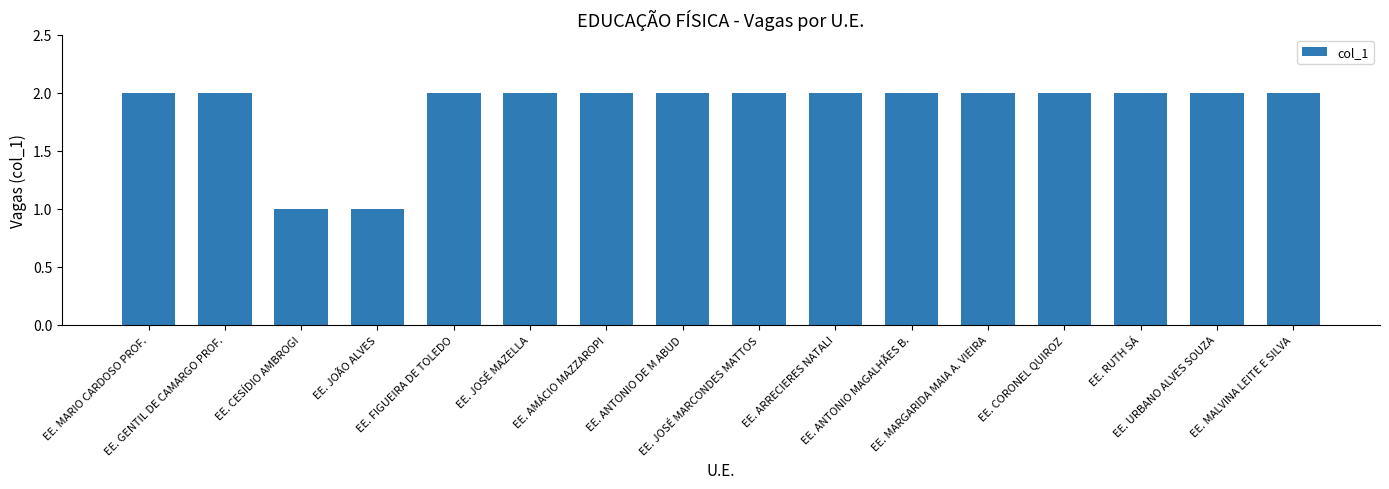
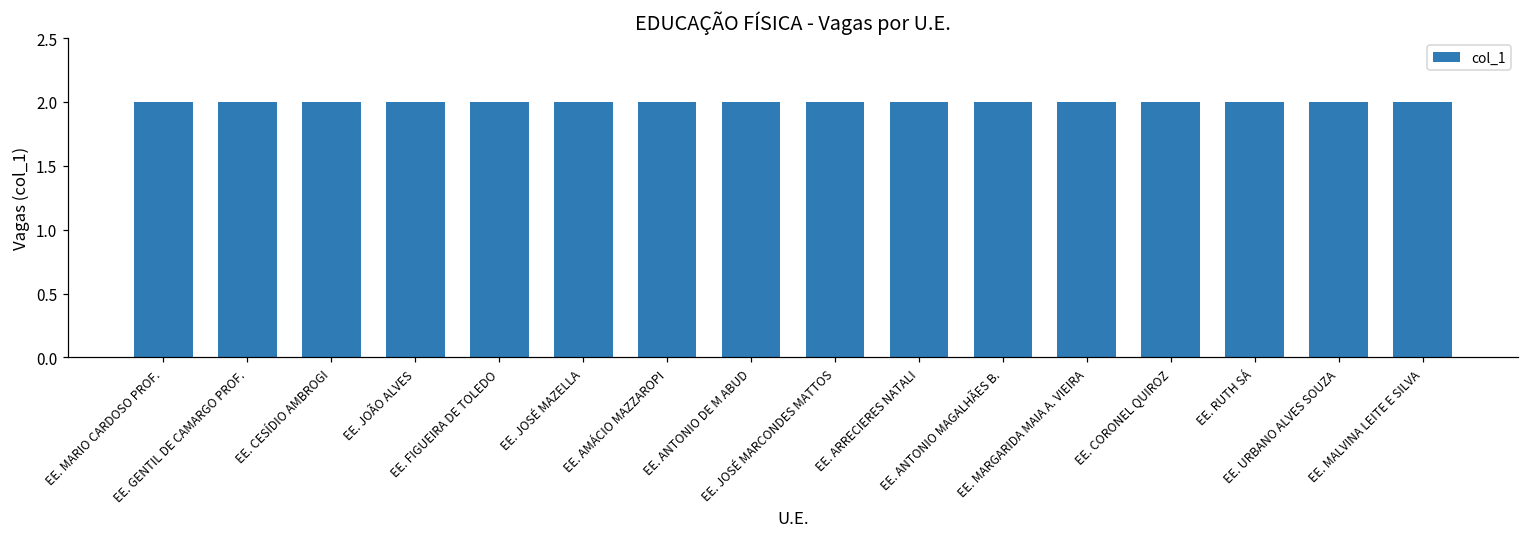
  {
    "EE. MARIO CARDOSO PROF.": 2,
    "EE. GENTIL DE CAMARGO PROF.": 2,
-   "EE. CESÍDIO AMBROGI": 1,
-   "EE. JOÃO ALVES": 1,
+   "EE. CESÍDIO AMBROGI": 2,
+   "EE. JOÃO ALVES": 2,
    "EE. FIGUEIRA DE TOLEDO": 2,
    "EE. JOSÉ MAZELLA": 2,
    "EE. AMÁCIO MAZZAROPI": 2,
    "EE. ANTONIO DE M ABUD": 2,
    "EE. JOSÉ MARCONDES MATTOS": 2,
    "EE. ARRECIERES NATALI": 2,
    "EE. ANTONIO MAGALHÃES B.": 2,
    "EE. MARGARIDA MAIA A. VIEIRA": 2,
    "EE. CORONEL QUIROZ": 2,
    "EE. RUTH SÁ": 2,
    "EE. URBANO ALVES SOUZA": 2,
    "EE. MALVINA LEITE E SILVA": 2
  }
